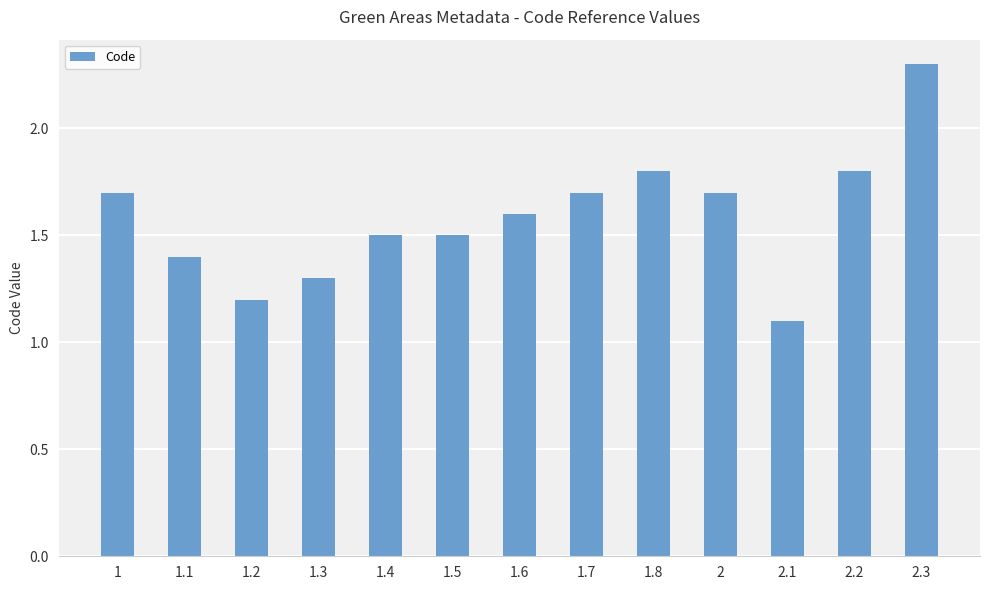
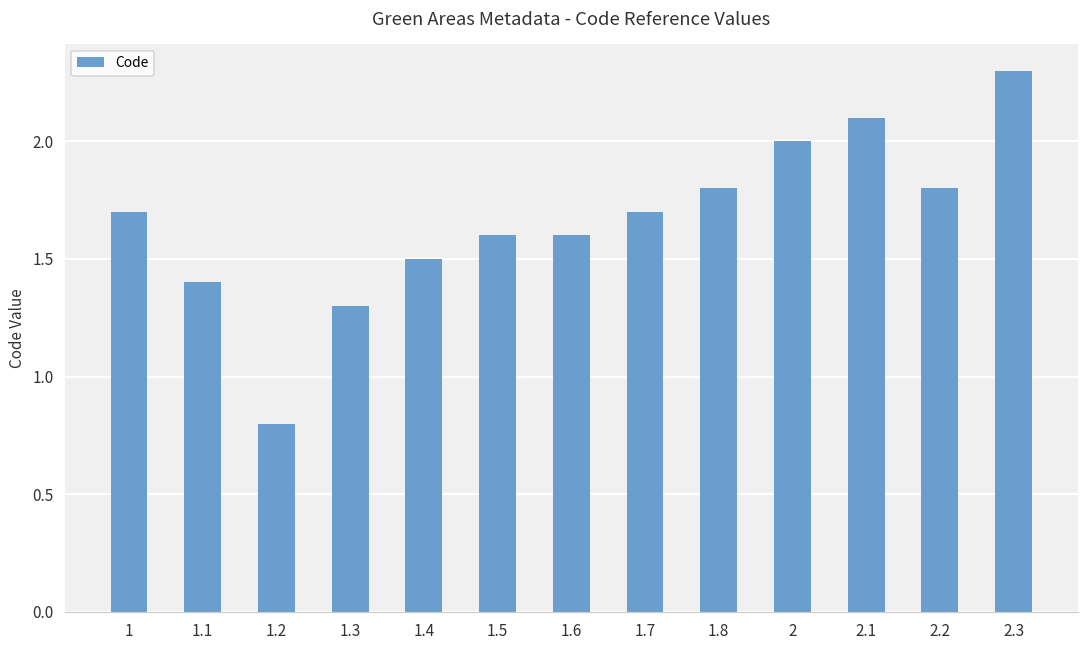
  {
    "1": 1.7,
    "1.1": 1.4,
-   "1.2": 1.2,
+   "1.2": 0.8,
    "1.3": 1.3,
    "1.4": 1.5,
-   "1.5": 1.5,
+   "1.5": 1.6,
    "1.6": 1.6,
    "1.7": 1.7,
    "1.8": 1.8,
-   "2": 1.7,
-   "2.1": 1.1,
+   "2": 2.0,
+   "2.1": 2.1,
    "2.2": 1.8,
    "2.3": 2.3
  }
